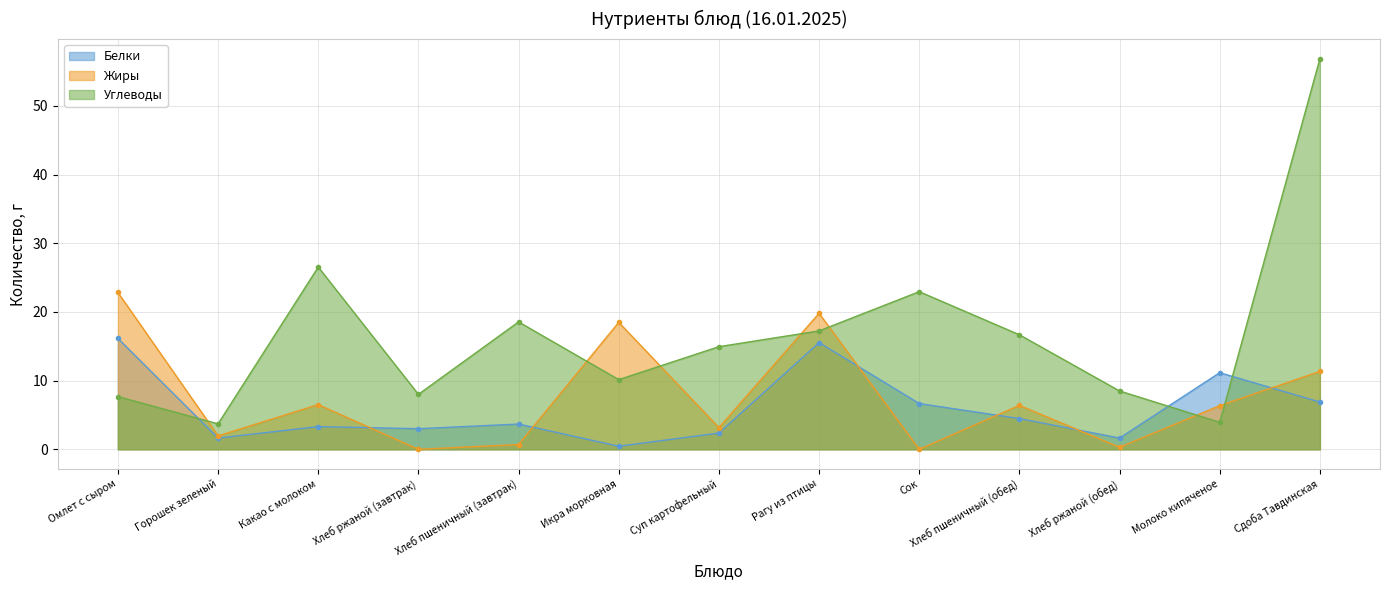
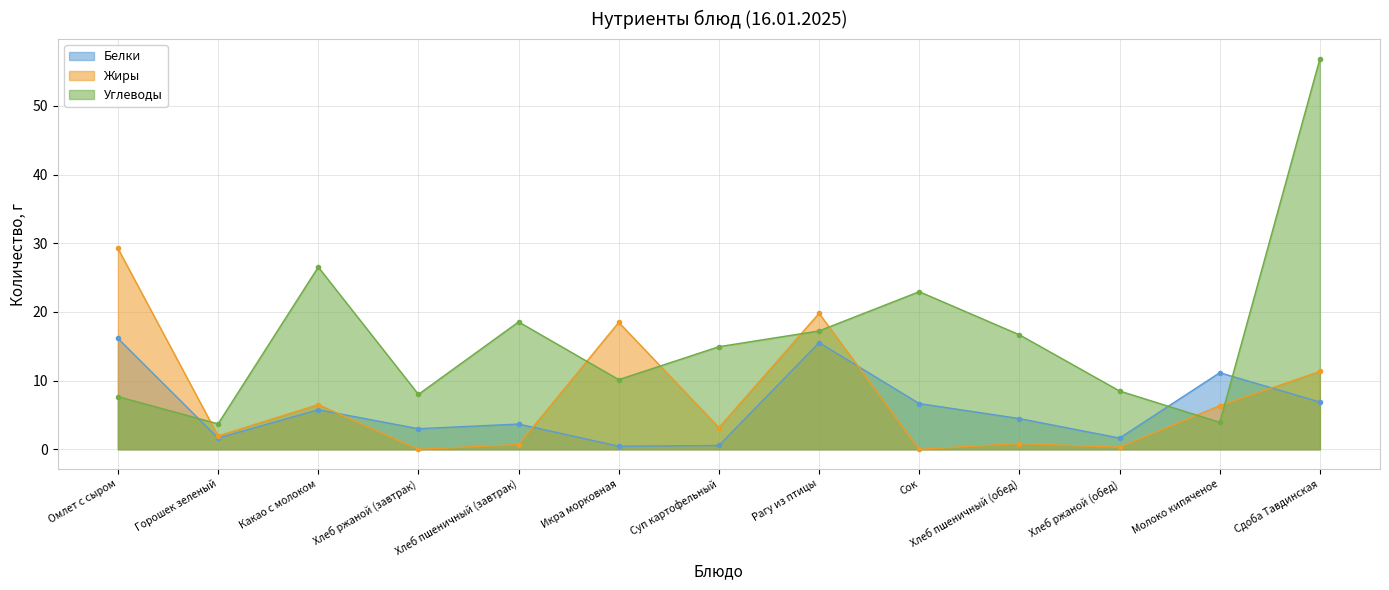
  {
    "Белки": {
      "Омлет с сыром": 16,
-     "Какао с молоком": 3,
+     "Какао с молоком": 6,
      "Хлеб ржаной (завтрак)": 3,
      "Хлеб пшеничный (завтрак)": 4,
      "Икра морковная": 0,
-     "Суп картофельный": 2,
+     "Суп картофельный": 1,
      "Рагу из птицы": 16,
      "Сок": 7,
      "Хлеб пшеничный (обед)": 4,
      "Хлеб ржаной (обед)": 2,
      "Молоко кипяченое": 11,
      "Сдоба Тавдинская": 7
    },
    "Жиры": {
-     "Омлет с сыром": 23,
+     "Омлет с сыром": 29,
      "Какао с молоком": 7,
      "Хлеб ржаной (завтрак)": 0,
      "Хлеб пшеничный (завтрак)": 1,
      "Икра морковная": 18,
      "Суп картофельный": 3,
      "Рагу из птицы": 20,
      "Сок": 0,
-     "Хлеб пшеничный (обед)": 6,
+     "Хлеб пшеничный (обед)": 1,
      "Хлеб ржаной (обед)": 0,
      "Молоко кипяченое": 6,
      "Сдоба Тавдинская": 11
    },
    "Углеводы": {
      "Омлет с сыром": 8,
      "Горошек зеленый": 4,
      "Какао с молоком": 27,
      "Хлеб ржаной (завтрак)": 8,
      "Хлеб пшеничный (завтрак)": 19,
      "Икра морковная": 10,
      "Суп картофельный": 15,
      "Рагу из птицы": 17,
      "Сок": 23,
      "Хлеб пшеничный (обед)": 17,
      "Хлеб ржаной (обед)": 8,
      "Молоко кипяченое": 4,
      "Сдоба Тавдинская": 57
    }
  }
